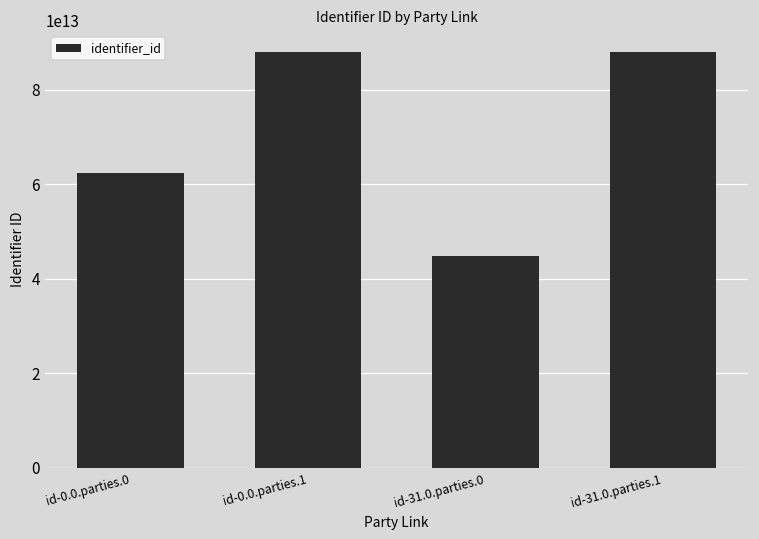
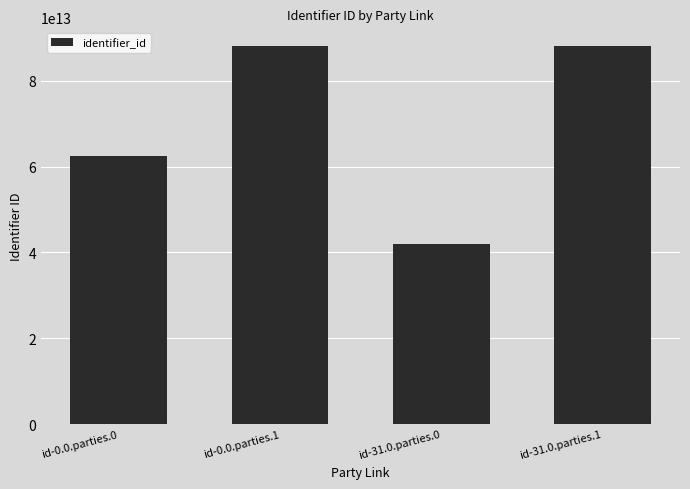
  {
    "id-0.0.parties.0": 62000000000000,
    "id-0.0.parties.1": 88000000000000,
-   "id-31.0.parties.0": 45000000000000,
+   "id-31.0.parties.0": 42000000000000,
    "id-31.0.parties.1": 88000000000000
  }
